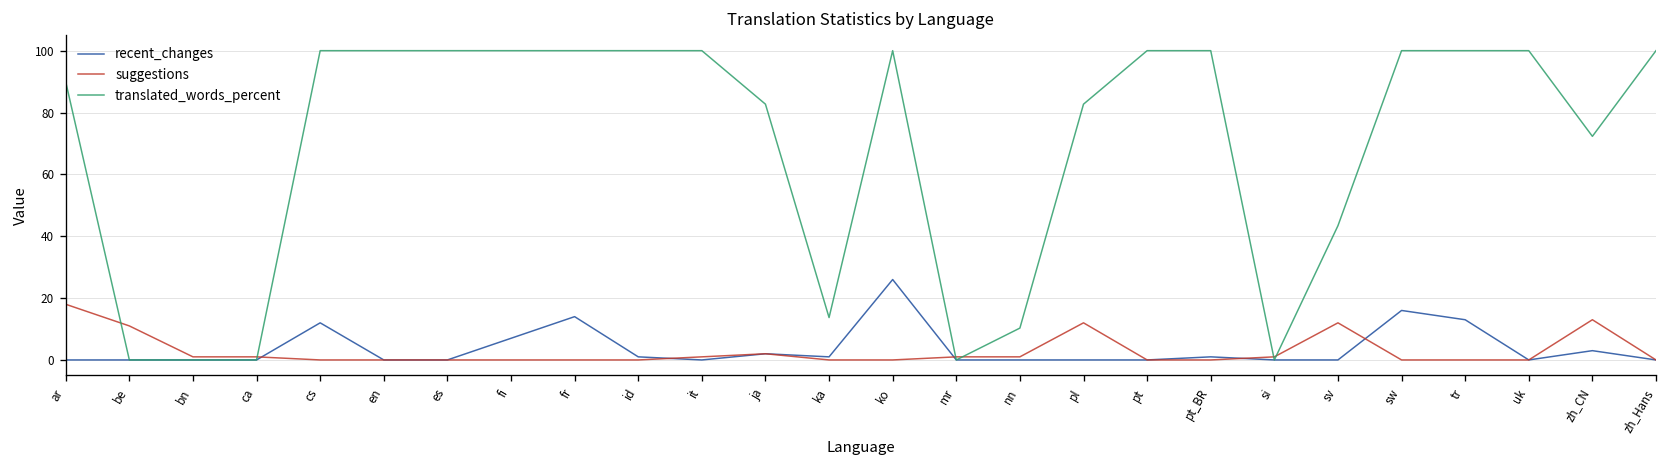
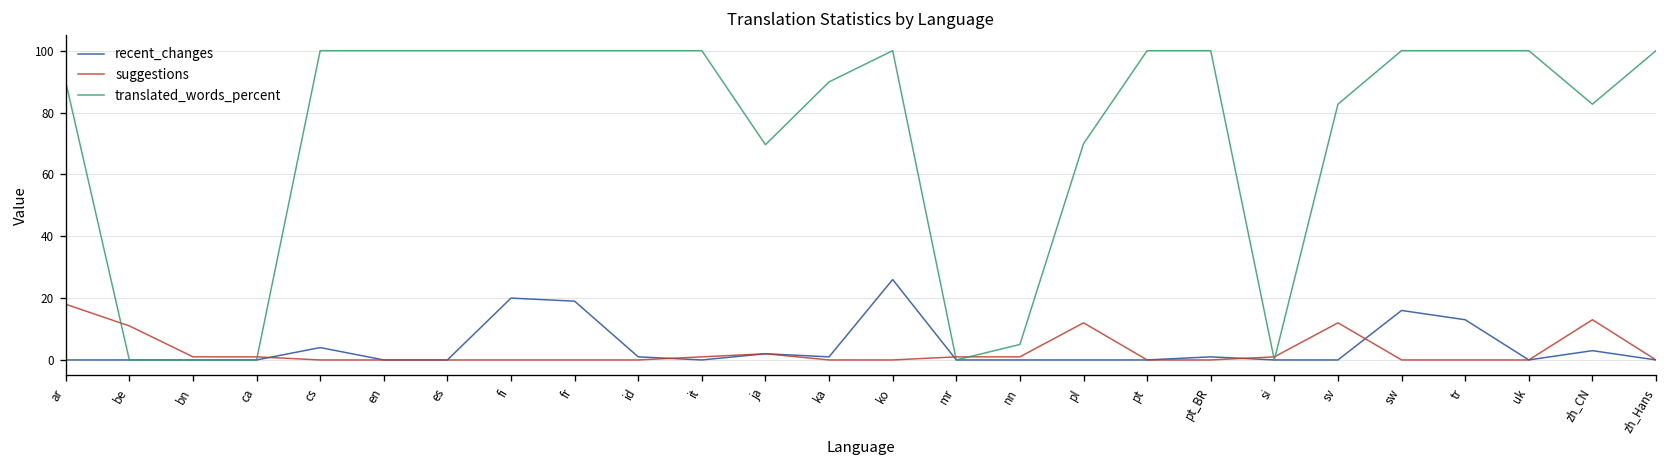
  {
    "recent_changes": {
      "ar": 0,
-     "cs": 12,
-     "fi": 7,
-     "fr": 14,
+     "cs": 4,
+     "fi": 20,
+     "fr": 19,
      "id": 1,
      "it": 0,
      "ka": 1,
      "ko": 26,
      "nn": 0,
      "pl": 0,
      "pt_BR": 1,
      "sv": 0,
      "sw": 16,
      "tr": 13,
      "zh_CN": 3
    },
    "suggestions": {
      "ar": 18,
      "be": 11,
      "bn": 1,
      "ca": 1,
      "cs": 0,
      "fi": 0,
      "fr": 0,
      "id": 0,
      "it": 1,
      "ka": 0,
      "ko": 0,
      "mr": 1,
      "nn": 1,
      "pl": 12,
      "pt_BR": 0,
      "si": 1,
      "sv": 12,
      "sw": 0,
      "tr": 0,
      "zh_CN": 13
    },
    "translated_words_percent": {
      "ar": 90,
      "cs": 100,
      "en": 100,
      "es": 100,
      "fi": 100,
      "fr": 100,
      "id": 100,
      "it": 100,
-     "ja": 83,
-     "ka": 14,
+     "ja": 70,
+     "ka": 90,
      "ko": 100,
-     "nn": 10,
-     "pl": 83,
+     "nn": 5,
+     "pl": 70,
      "pt": 100,
      "pt_BR": 100,
-     "sv": 43,
+     "sv": 83,
      "sw": 100,
      "tr": 100,
      "uk": 100,
-     "zh_CN": 72,
+     "zh_CN": 83,
      "zh_Hans": 100
    }
  }
